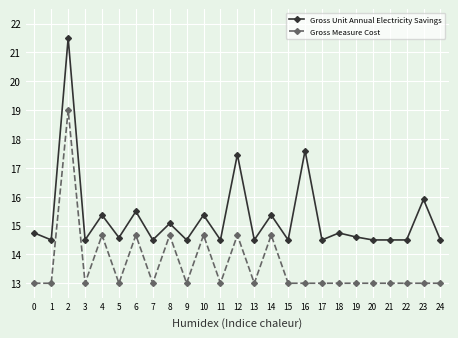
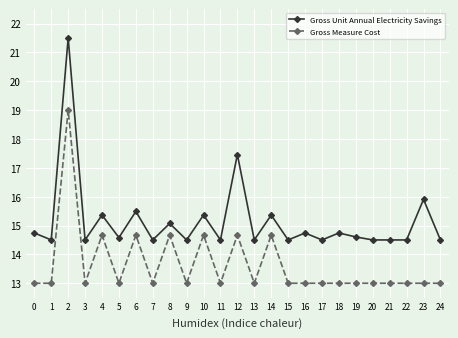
  {
    "Gross Unit Annual Electricity Savings": {
      "0": 14.7,
      "1": 14.5,
      "2": 21.5,
      "3": 14.5,
      "4": 15.4,
      "5": 14.6,
      "6": 15.5,
      "7": 14.5,
      "8": 15.1,
      "9": 14.5,
      "10": 15.4,
      "11": 14.5,
      "12": 17.5,
      "13": 14.5,
      "14": 15.4,
      "15": 14.5,
-     "16": 17.6,
+     "16": 14.7,
      "17": 14.5,
      "18": 14.7,
      "19": 14.6,
      "20": 14.5,
      "21": 14.5,
      "22": 14.5,
      "23": 15.9,
      "24": 14.5
    },
    "Gross Measure Cost": {
      "0": 13.0,
      "1": 13.0,
      "2": 19.0,
      "3": 13.0,
      "4": 14.7,
      "5": 13.0,
      "6": 14.7,
      "7": 13.0,
      "8": 14.7,
      "9": 13.0,
      "10": 14.7,
      "11": 13.0,
      "12": 14.7,
      "13": 13.0,
      "14": 14.7,
      "15": 13.0,
      "16": 13.0,
      "17": 13.0,
      "18": 13.0,
      "19": 13.0,
      "20": 13.0,
      "21": 13.0,
      "22": 13.0,
      "23": 13.0,
      "24": 13.0
    }
  }
